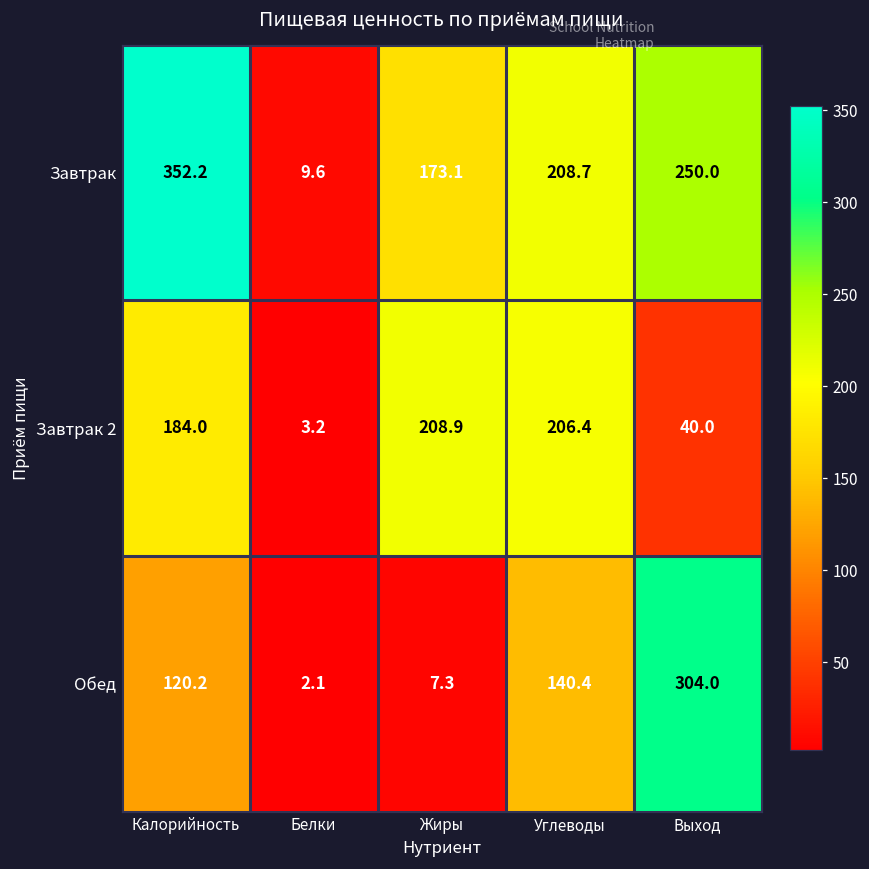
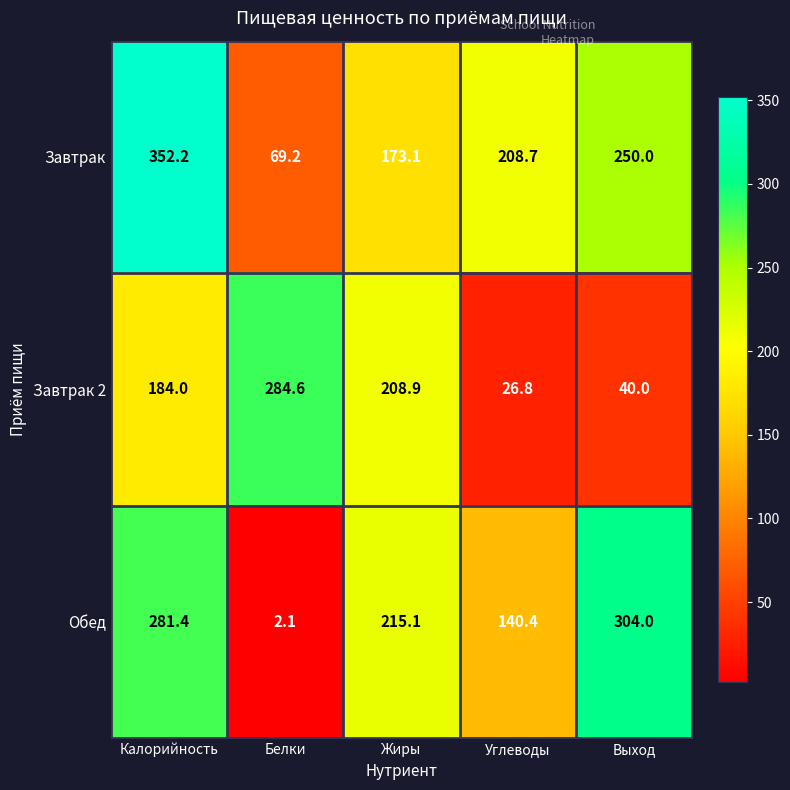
  {
    "Завтрак": {
      "Калорийность": 352.2,
-     "Белки": 9.6,
+     "Белки": 69.2,
      "Жиры": 173.1,
      "Углеводы": 208.7,
      "Выход": 250.0
    },
    "Завтрак 2": {
      "Калорийность": 184.0,
-     "Белки": 3.2,
+     "Белки": 284.6,
      "Жиры": 208.9,
-     "Углеводы": 206.4,
+     "Углеводы": 26.8,
      "Выход": 40.0
    },
    "Обед": {
-     "Калорийность": 120.2,
+     "Калорийность": 281.4,
      "Белки": 2.1,
-     "Жиры": 7.3,
+     "Жиры": 215.1,
      "Углеводы": 140.4,
      "Выход": 304.0
    }
  }
